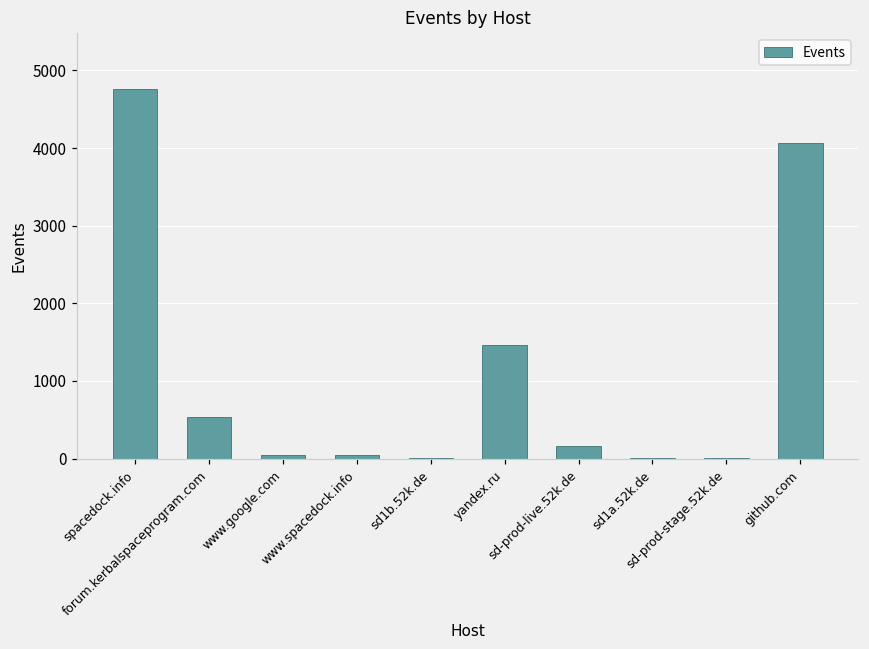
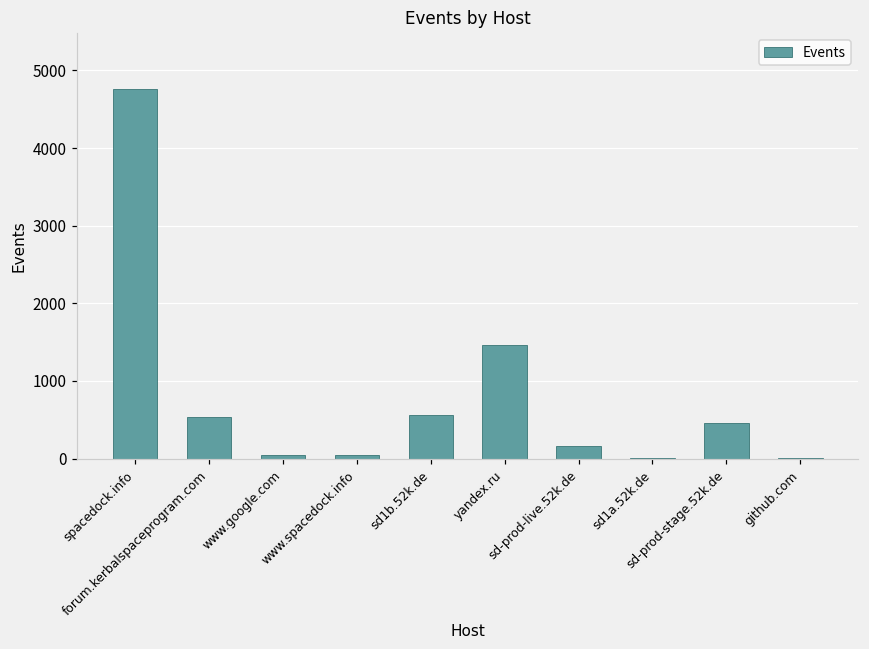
  {
    "spacedock.info": 4800,
    "forum.kerbalspaceprogram.com": 500,
    "www.google.com": 0,
    "www.spacedock.info": 0,
-   "sd1b.52k.de": 0,
+   "sd1b.52k.de": 600,
    "yandex.ru": 1500,
    "sd-prod-live.52k.de": 200,
-   "sd-prod-stage.52k.de": 0,
-   "github.com": 4100
+   "sd-prod-stage.52k.de": 500,
+   "github.com": 0
  }
